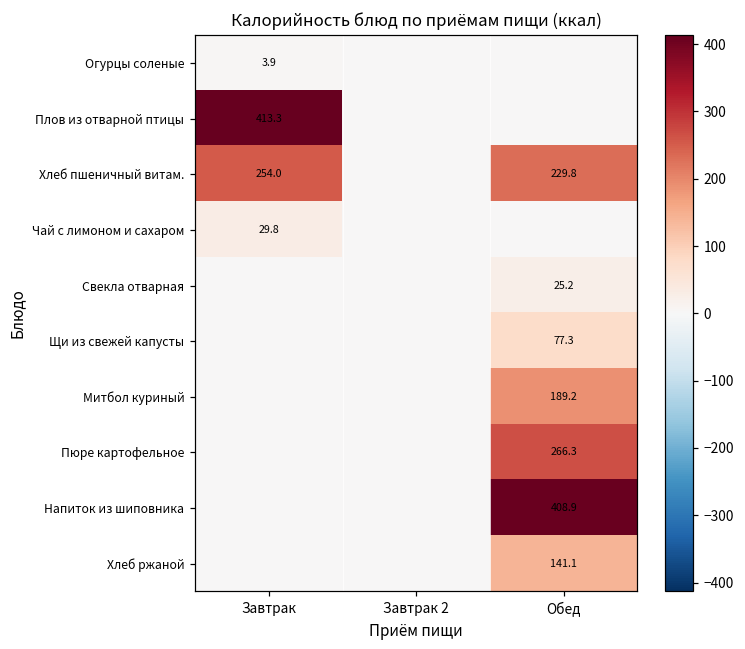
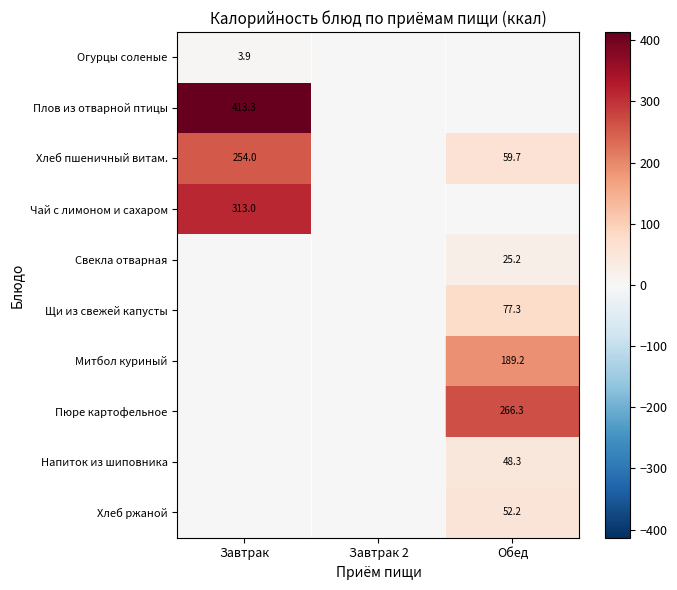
  {
    "Огурцы соленые": {
      "Завтрак": 3.9
    },
    "Плов из отварной птицы": {
      "Завтрак": 413.3
    },
    "Хлеб пшеничный витам.": {
      "Завтрак": 254.0,
-     "Обед": 229.8
+     "Обед": 59.7
    },
    "Чай с лимоном и сахаром": {
-     "Завтрак": 29.8
+     "Завтрак": 313.0
    },
    "Свекла отварная": {
      "Обед": 25.2
    },
    "Щи из свежей капусты": {
      "Обед": 77.3
    },
    "Митбол куриный": {
      "Обед": 189.2
    },
    "Пюре картофельное": {
      "Обед": 266.3
    },
    "Напиток из шиповника": {
-     "Обед": 408.9
+     "Обед": 48.3
    },
    "Хлеб ржаной": {
-     "Обед": 141.1
+     "Обед": 52.2
    }
  }
